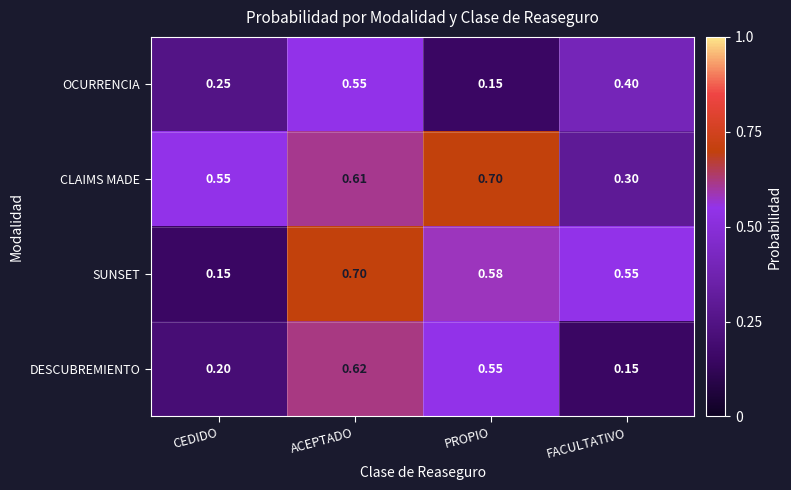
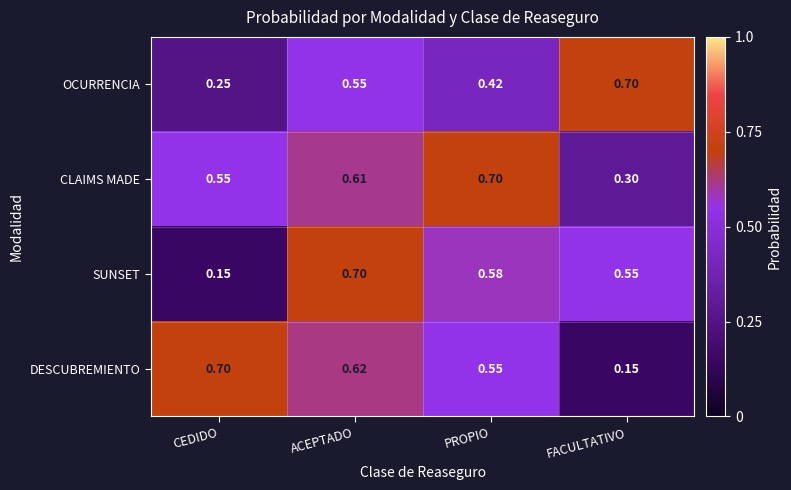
  {
    "OCURRENCIA": {
      "CEDIDO": 0.25,
      "ACEPTADO": 0.55,
-     "PROPIO": 0.15,
-     "FACULTATIVO": 0.40
+     "PROPIO": 0.42,
+     "FACULTATIVO": 0.70
    },
    "CLAIMS MADE": {
      "CEDIDO": 0.55,
      "ACEPTADO": 0.61,
      "PROPIO": 0.70,
      "FACULTATIVO": 0.30
    },
    "SUNSET": {
      "CEDIDO": 0.15,
      "ACEPTADO": 0.70,
      "PROPIO": 0.58,
      "FACULTATIVO": 0.55
    },
    "DESCUBREMIENTO": {
-     "CEDIDO": 0.20,
+     "CEDIDO": 0.70,
      "ACEPTADO": 0.62,
      "PROPIO": 0.55,
      "FACULTATIVO": 0.15
    }
  }
